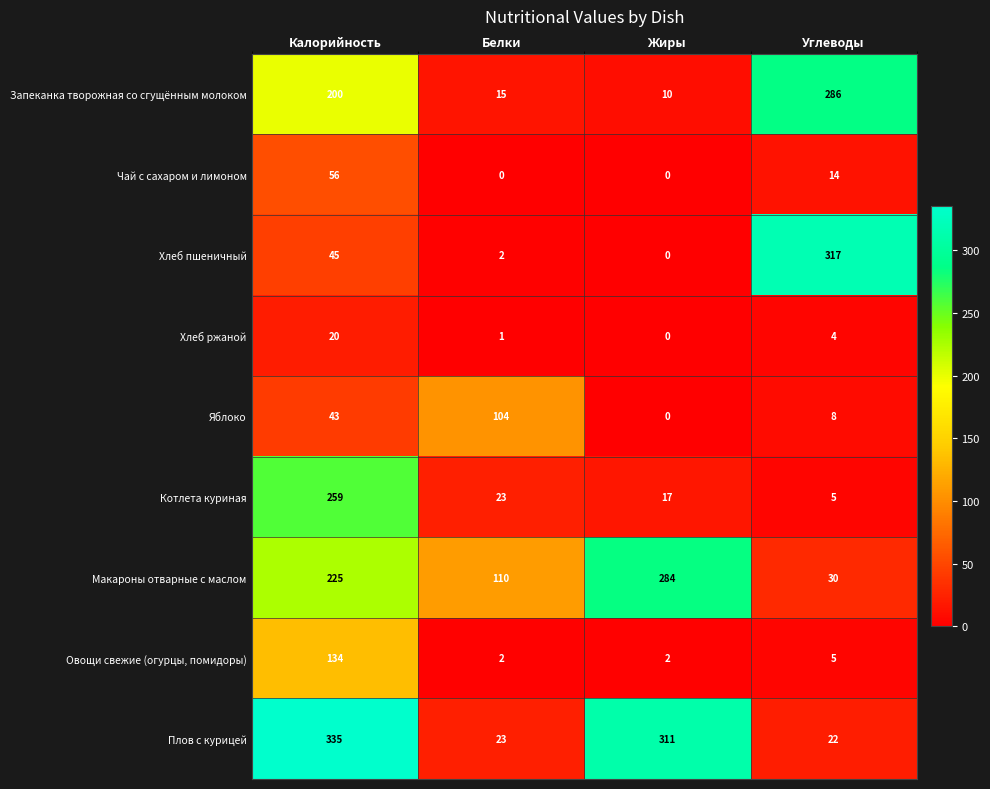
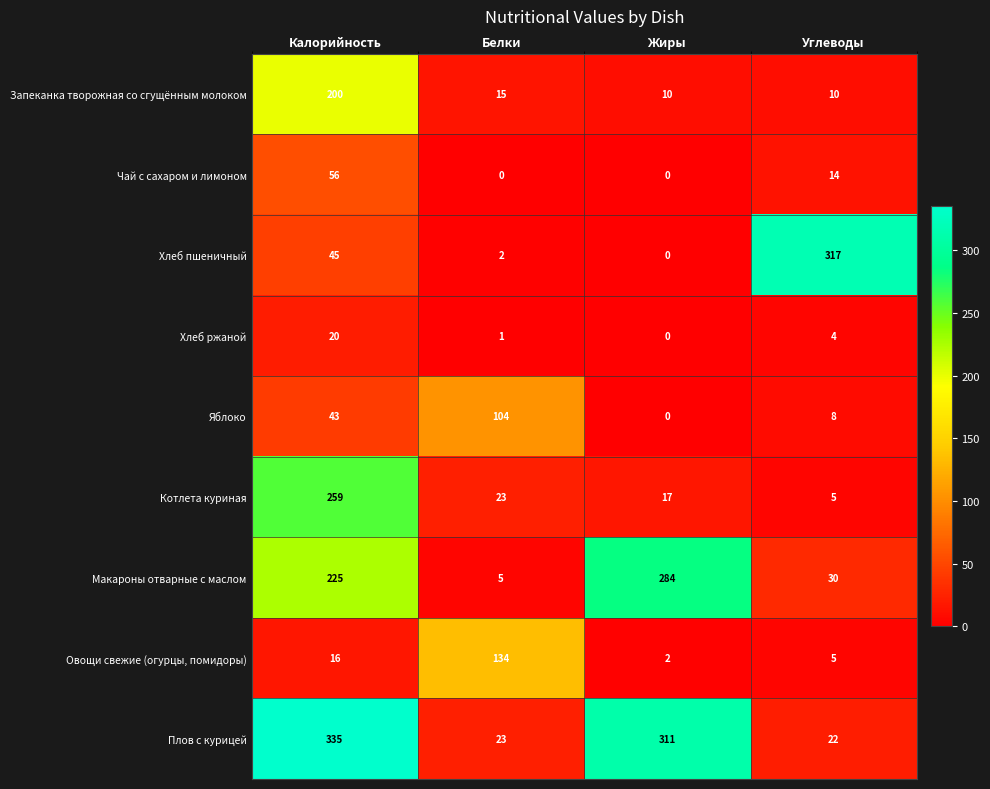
  {
    "Запеканка творожная со сгущённым молоком": {
      "Калорийность": 200,
      "Белки": 15,
      "Жиры": 10,
-     "Углеводы": 286
+     "Углеводы": 10
    },
    "Чай с сахаром и лимоном": {
      "Калорийность": 56,
      "Белки": 0,
      "Жиры": 0,
      "Углеводы": 14
    },
    "Хлеб пшеничный": {
      "Калорийность": 45,
      "Белки": 2,
      "Жиры": 0,
      "Углеводы": 317
    },
    "Хлеб ржаной": {
      "Калорийность": 20,
      "Белки": 1,
      "Жиры": 0,
      "Углеводы": 4
    },
    "Яблоко": {
      "Калорийность": 43,
      "Белки": 104,
      "Жиры": 0,
      "Углеводы": 8
    },
    "Котлета куриная": {
      "Калорийность": 259,
      "Белки": 23,
      "Жиры": 17,
      "Углеводы": 5
    },
    "Макароны отварные с маслом": {
      "Калорийность": 225,
-     "Белки": 110,
+     "Белки": 5,
      "Жиры": 284,
      "Углеводы": 30
    },
    "Овощи свежие (огурцы, помидоры)": {
-     "Калорийность": 134,
-     "Белки": 2,
+     "Калорийность": 16,
+     "Белки": 134,
      "Жиры": 2,
      "Углеводы": 5
    },
    "Плов с курицей": {
      "Калорийность": 335,
      "Белки": 23,
      "Жиры": 311,
      "Углеводы": 22
    }
  }
